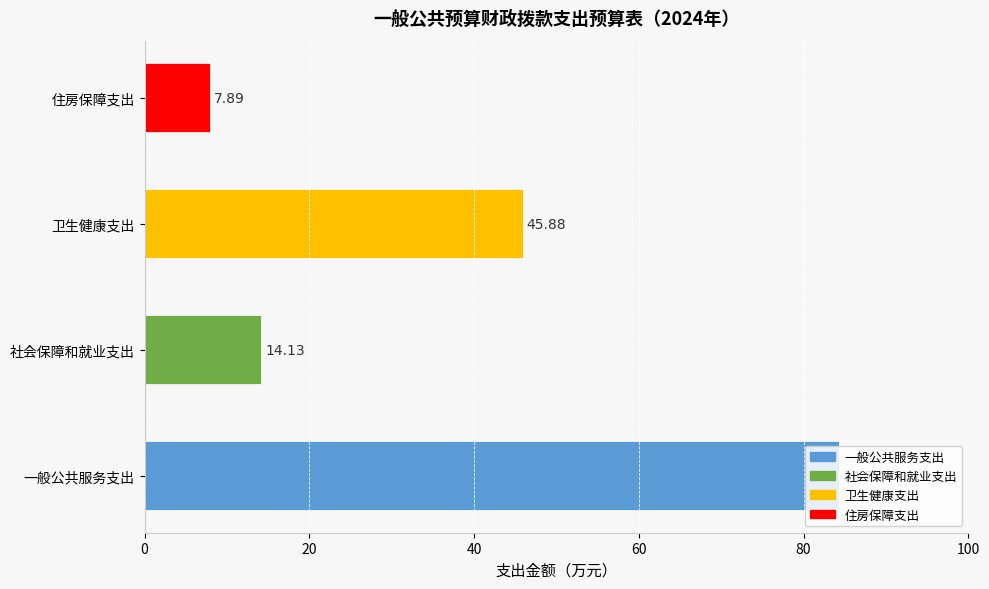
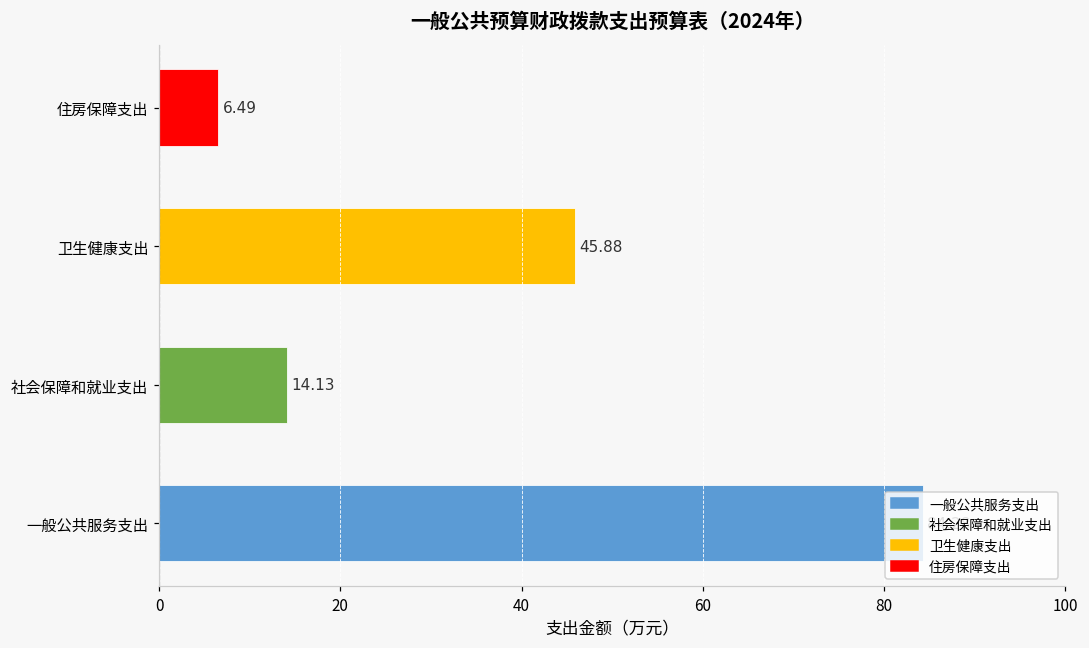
  {
-   "住房保障支出": 7.89,
+   "住房保障支出": 6.49,
    "卫生健康支出": 45.88,
    "社会保障和就业支出": 14.13
  }
